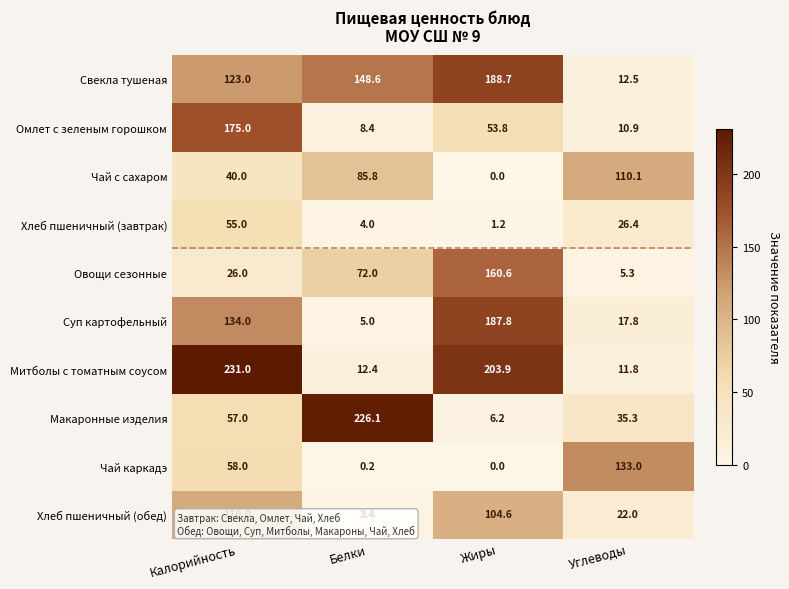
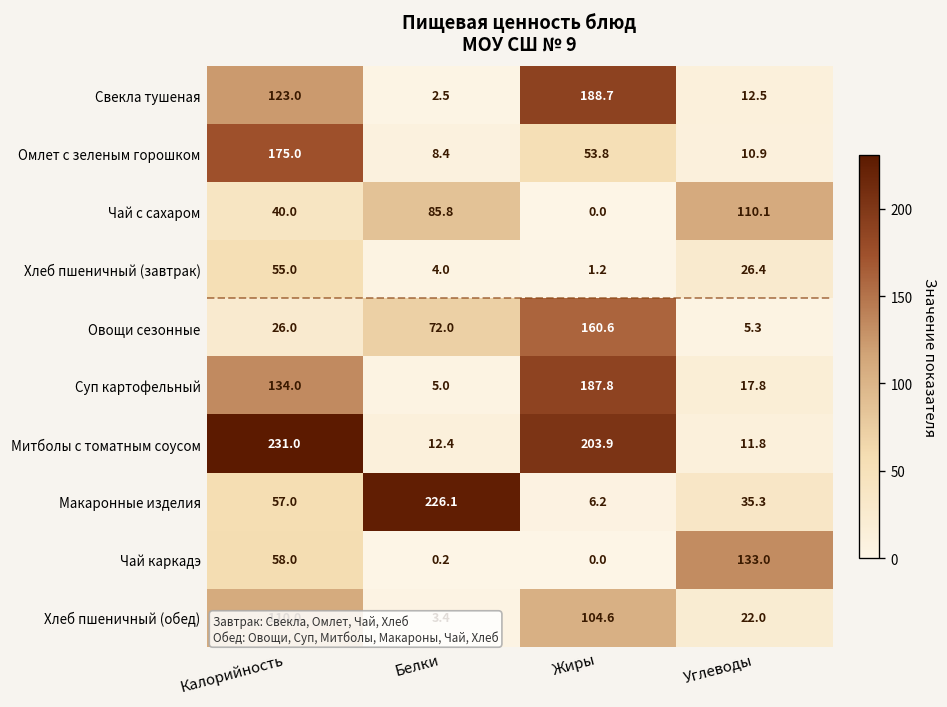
  {
    "Свекла тушеная": {
      "Калорийность": 123.0,
-     "Белки": 148.6,
+     "Белки": 2.5,
      "Жиры": 188.7,
      "Углеводы": 12.5
    },
    "Омлет с зеленым горошком": {
      "Калорийность": 175.0,
      "Белки": 8.4,
      "Жиры": 53.8,
      "Углеводы": 10.9
    },
    "Чай с сахаром": {
      "Калорийность": 40.0,
      "Белки": 85.8,
      "Жиры": 0.0,
      "Углеводы": 110.1
    },
    "Хлеб пшеничный (завтрак)": {
      "Калорийность": 55.0,
      "Белки": 4.0,
      "Жиры": 1.2,
      "Углеводы": 26.4
    },
    "Овощи сезонные": {
      "Калорийность": 26.0,
      "Белки": 72.0,
      "Жиры": 160.6,
      "Углеводы": 5.3
    },
    "Суп картофельный": {
      "Калорийность": 134.0,
      "Белки": 5.0,
      "Жиры": 187.8,
      "Углеводы": 17.8
    },
    "Митболы с томатным соусом": {
      "Калорийность": 231.0,
      "Белки": 12.4,
      "Жиры": 203.9,
      "Углеводы": 11.8
    },
    "Макаронные изделия": {
      "Калорийность": 57.0,
      "Белки": 226.1,
      "Жиры": 6.2,
      "Углеводы": 35.3
    },
    "Чай каркадэ": {
      "Калорийность": 58.0,
      "Белки": 0.2,
      "Жиры": 0.0,
      "Углеводы": 133.0
    },
    "Хлеб пшеничный (обед)": {
      "Жиры": 104.6,
      "Углеводы": 22.0
    }
  }
